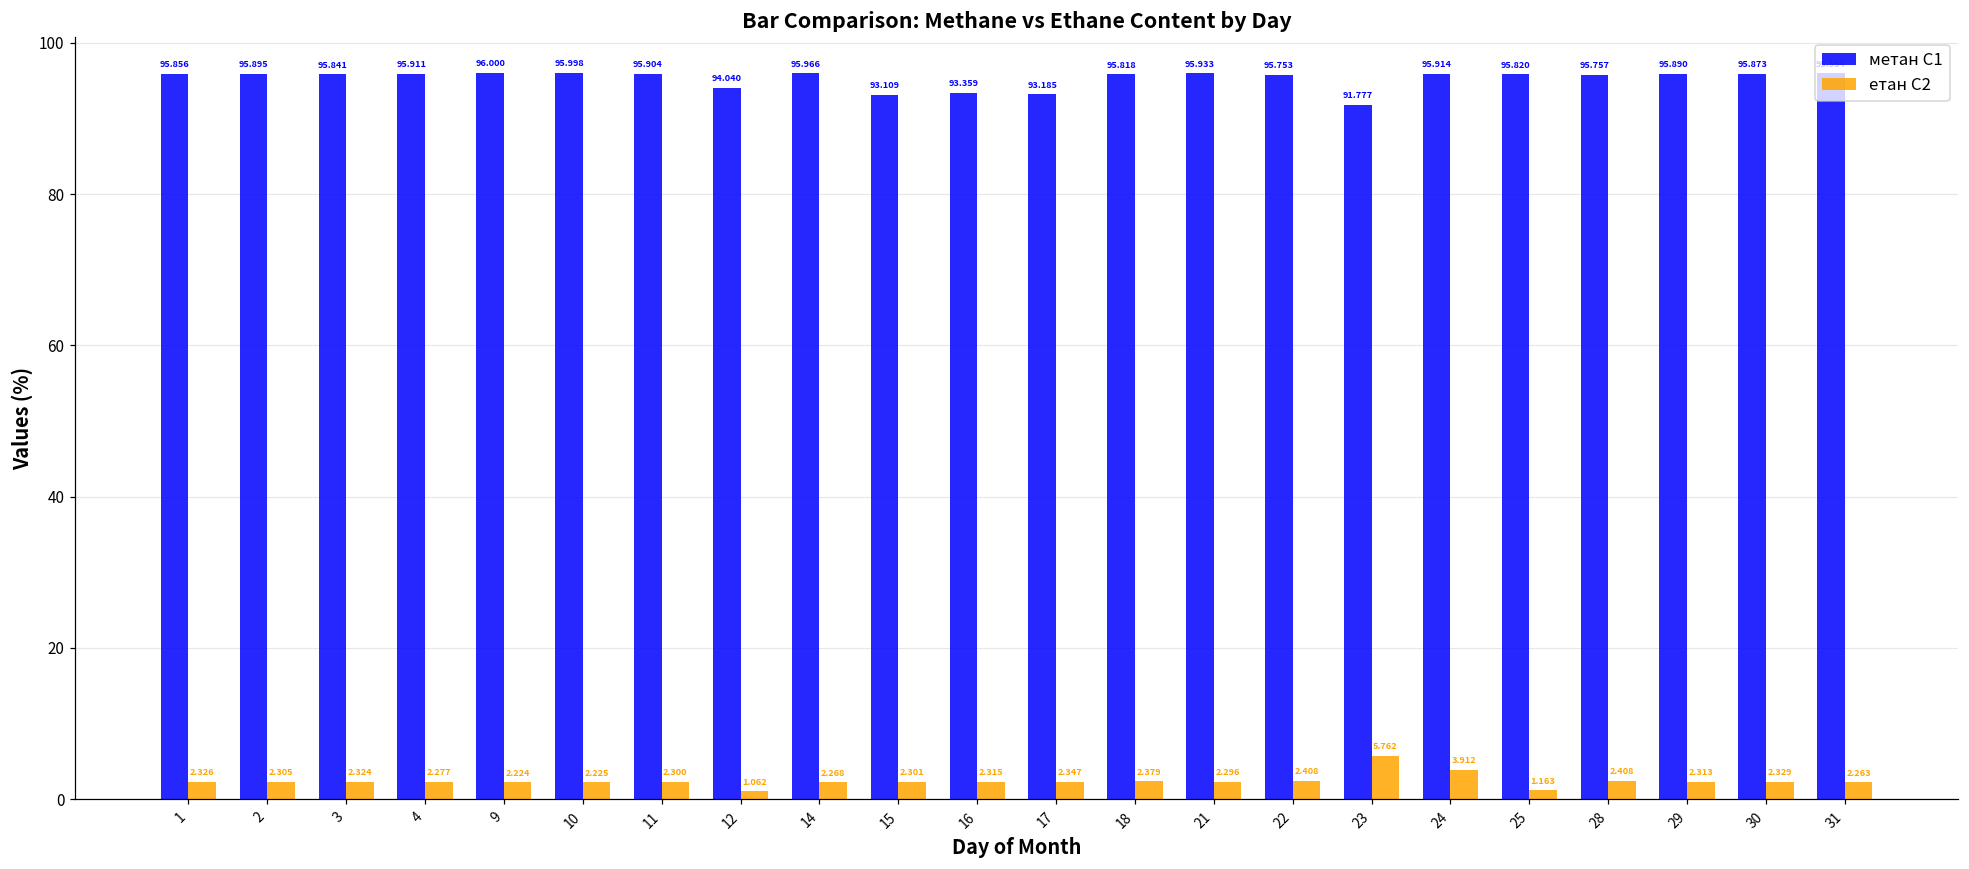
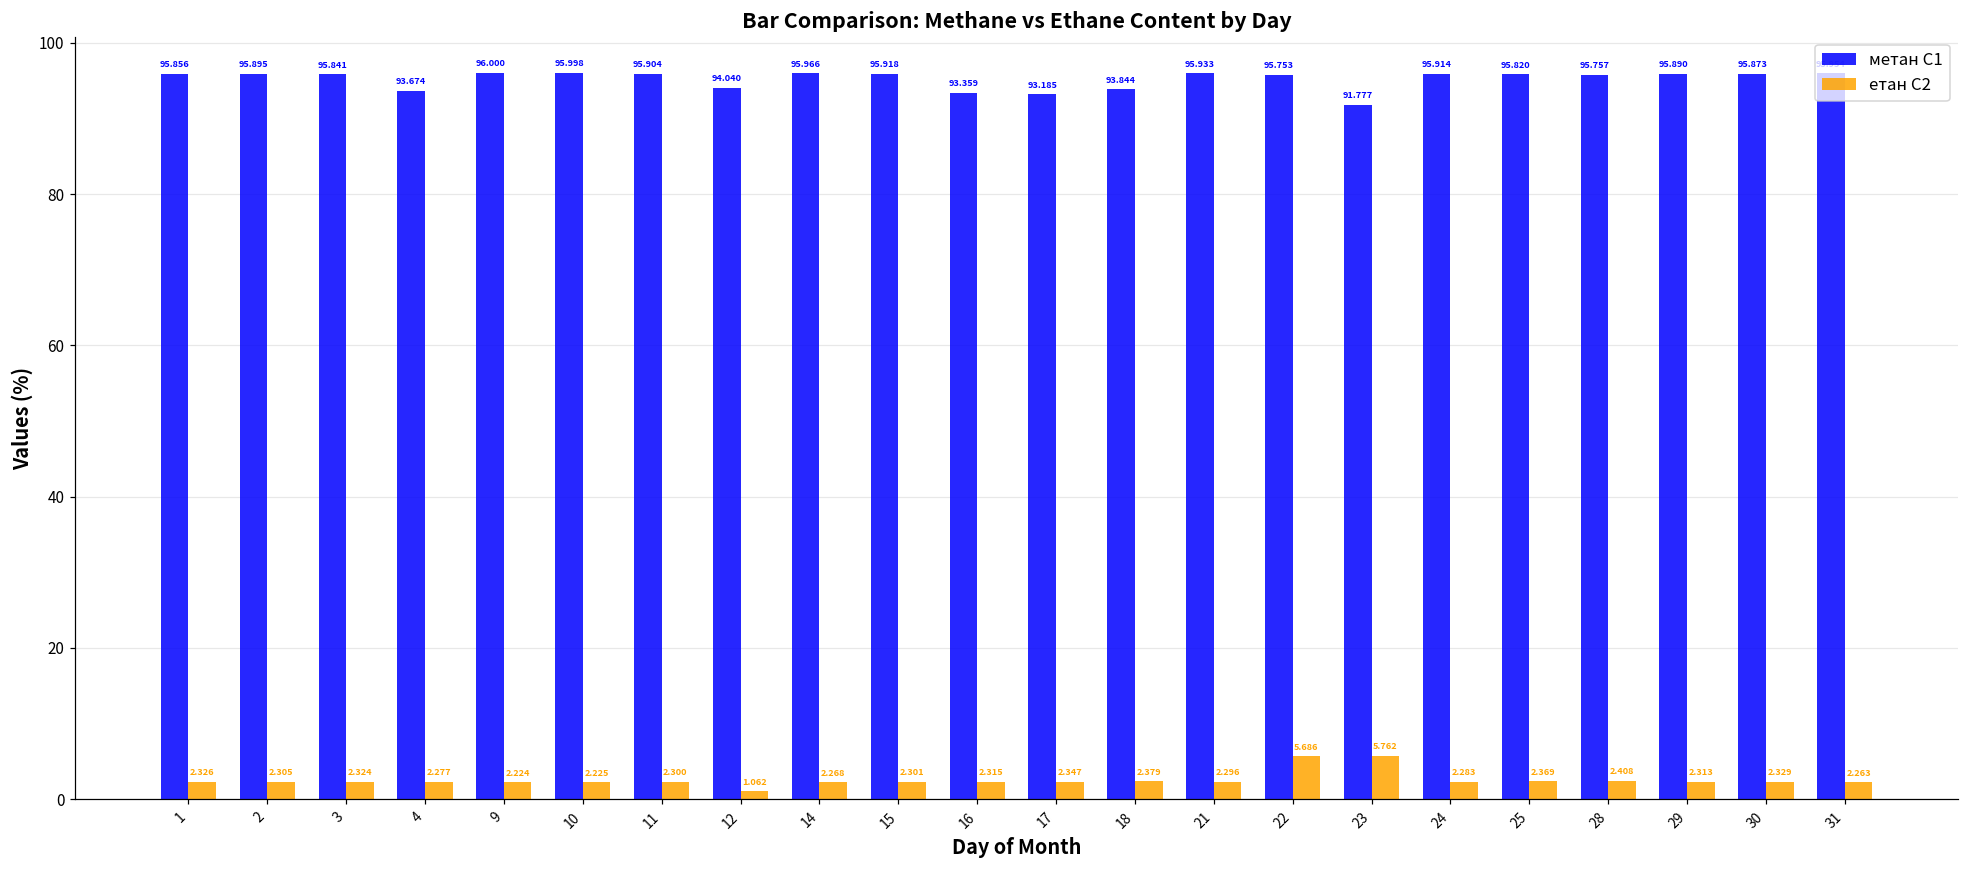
  {
    "метан C1": {
      "1": 95.856,
      "2": 95.895,
      "3": 95.841,
-     "4": 95.911,
+     "4": 93.674,
      "9": 96.000,
      "10": 95.998,
      "11": 95.904,
      "12": 94.040,
      "14": 95.966,
-     "15": 93.109,
+     "15": 95.918,
      "16": 93.359,
      "17": 93.185,
-     "18": 95.818,
+     "18": 93.844,
      "21": 95.933,
      "22": 95.753,
      "23": 91.777,
      "24": 95.914,
      "25": 95.820,
      "28": 95.757,
      "29": 95.890,
      "30": 95.873
    },
    "етан C2": {
      "1": 2.326,
      "2": 2.305,
      "3": 2.324,
      "4": 2.277,
      "9": 2.224,
      "10": 2.225,
      "11": 2.300,
      "12": 1.062,
      "14": 2.268,
      "15": 2.301,
      "16": 2.315,
      "17": 2.347,
      "18": 2.379,
      "21": 2.296,
-     "22": 2.408,
+     "22": 5.686,
      "23": 5.762,
-     "24": 3.912,
-     "25": 1.163,
+     "24": 2.283,
+     "25": 2.369,
      "28": 2.408,
      "29": 2.313,
      "30": 2.329,
      "31": 2.263
    }
  }
